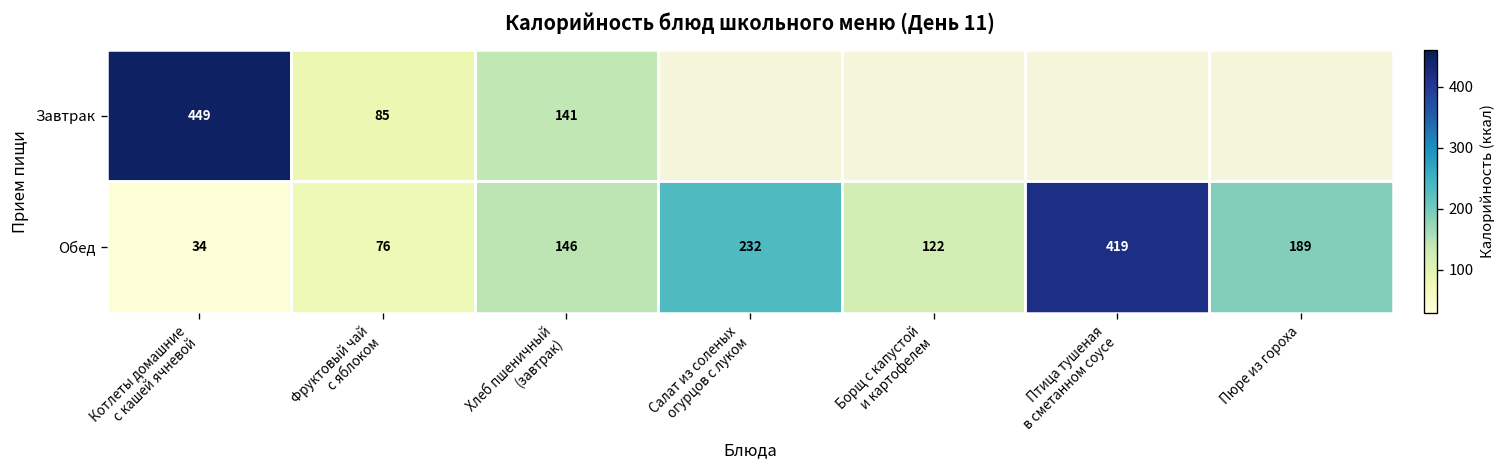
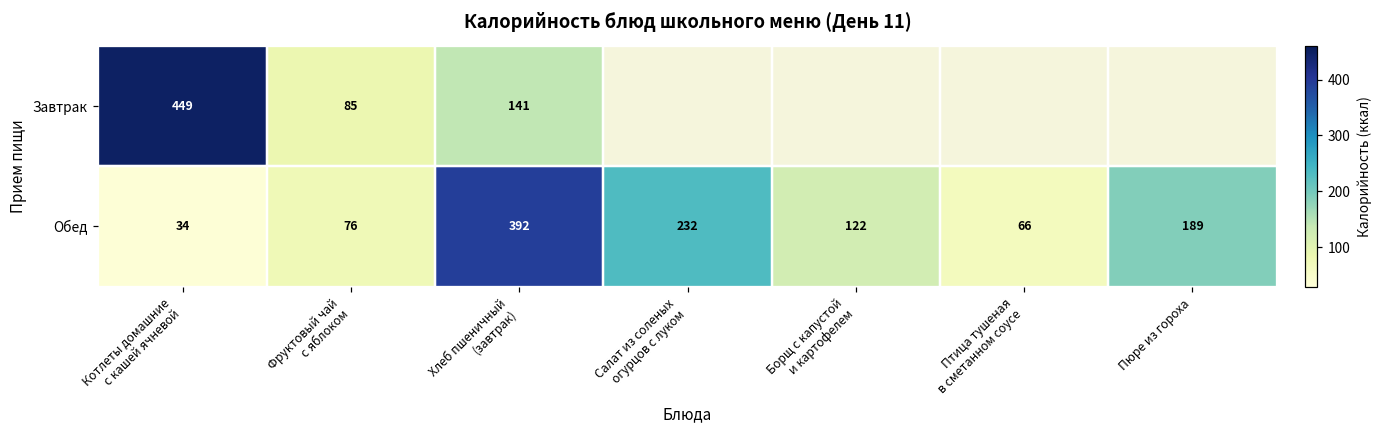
  {
    "Завтрак": {
      "Котлеты домашние с кашей ячневой": 449,
      "Фруктовый чай с яблоком": 85,
      "Хлеб пшеничный (завтрак)": 141
    },
    "Обед": {
      "Котлеты домашние с кашей ячневой": 34,
      "Фруктовый чай с яблоком": 76,
-     "Хлеб пшеничный (завтрак)": 146,
+     "Хлеб пшеничный (завтрак)": 392,
      "Салат из соленых огурцов с луком": 232,
      "Борщ с капустой и картофелем": 122,
-     "Птица тушеная в сметанном соусе": 419,
+     "Птица тушеная в сметанном соусе": 66,
      "Пюре из гороха": 189
    }
  }
